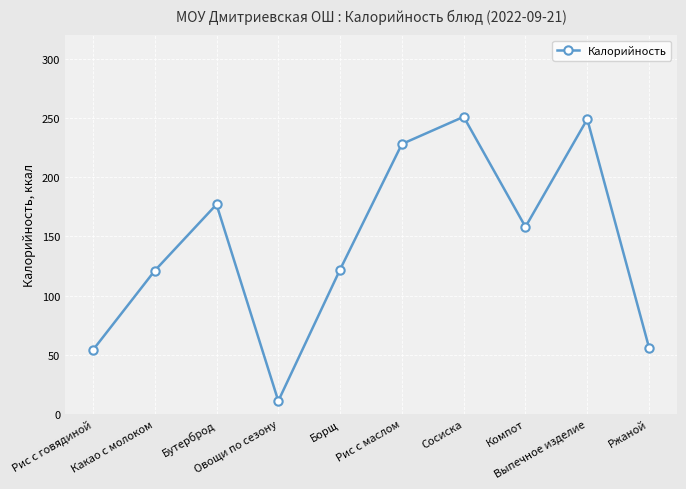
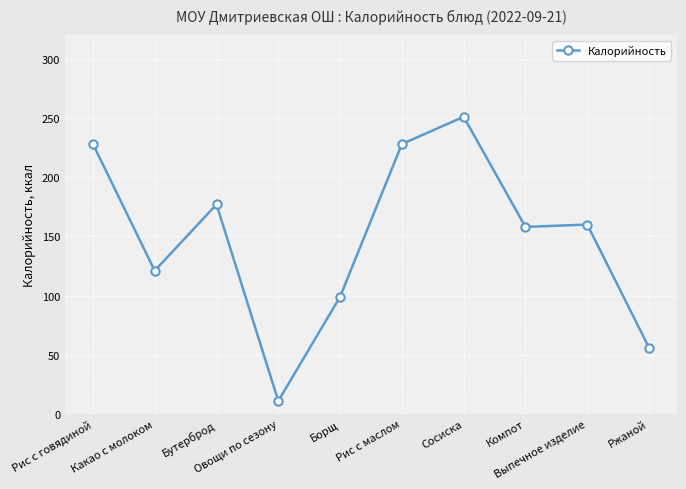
  {
-   "Рис с говядиной": 54,
+   "Рис с говядиной": 228,
    "Какао с молоком": 121,
    "Бутерброд": 177,
    "Овощи по сезону": 11,
-   "Борщ": 122,
+   "Борщ": 99,
    "Рис с маслом": 228,
    "Сосиска": 251,
    "Компот": 158,
-   "Выпечное изделие": 249,
+   "Выпечное изделие": 160,
    "Ржаной": 56
  }
